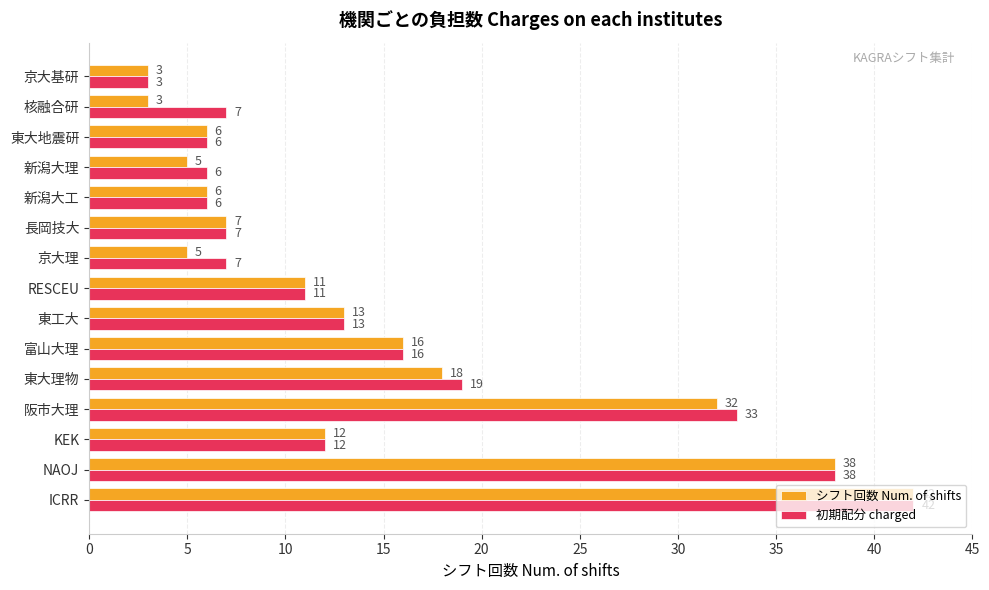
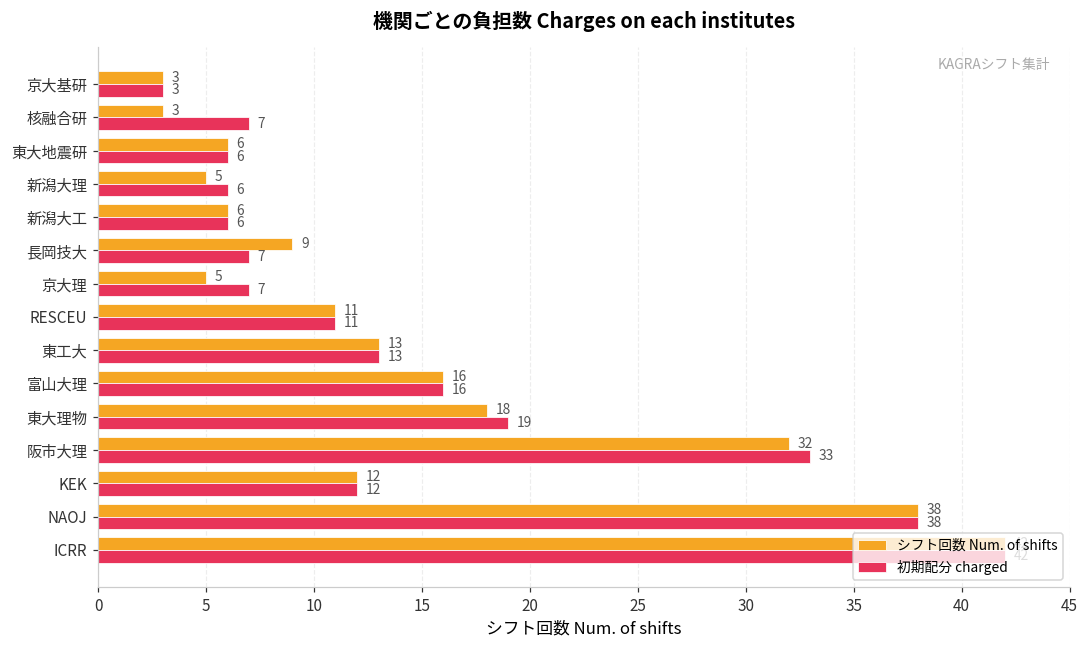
  {
    "シフト回数 Num. of shifts": {
      "京大基研": 3,
      "核融合研": 3,
      "東大地震研": 6,
      "新潟大理": 5,
      "新潟大工": 6,
-     "長岡技大": 7,
+     "長岡技大": 9,
      "京大理": 5,
      "RESCEU": 11,
      "東工大": 13,
      "富山大理": 16,
      "東大理物": 18,
      "阪市大理": 32,
      "KEK": 12,
      "NAOJ": 38
    },
    "初期配分 charged": {
      "京大基研": 3,
      "核融合研": 7,
      "東大地震研": 6,
      "新潟大理": 6,
      "新潟大工": 6,
      "長岡技大": 7,
      "京大理": 7,
      "RESCEU": 11,
      "東工大": 13,
      "富山大理": 16,
      "東大理物": 19,
      "阪市大理": 33,
      "KEK": 12,
      "NAOJ": 38
    }
  }
